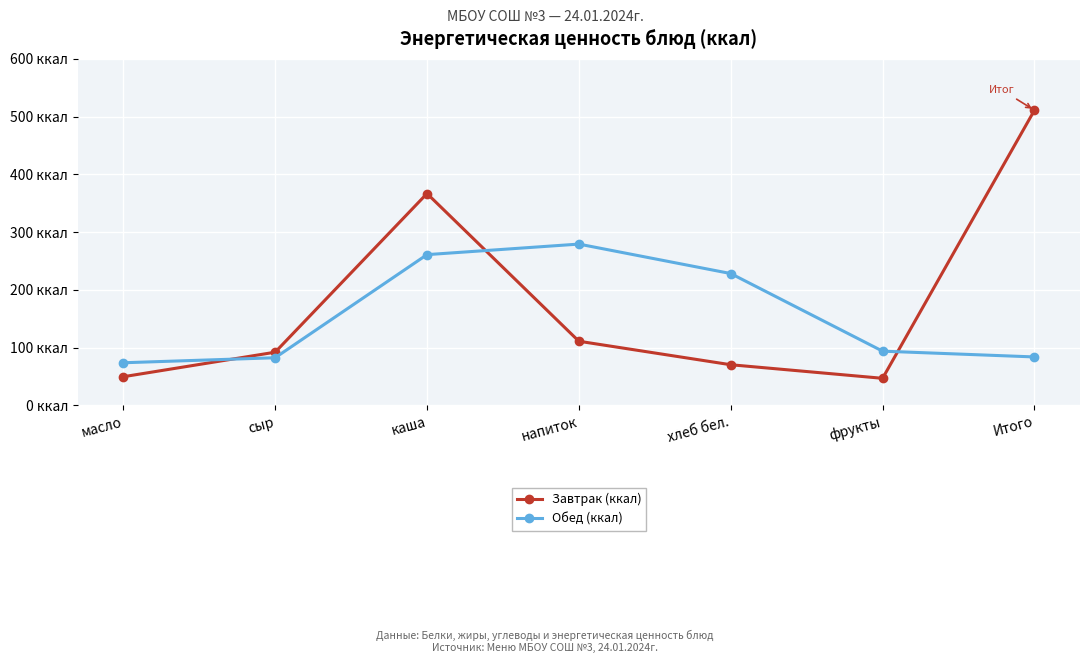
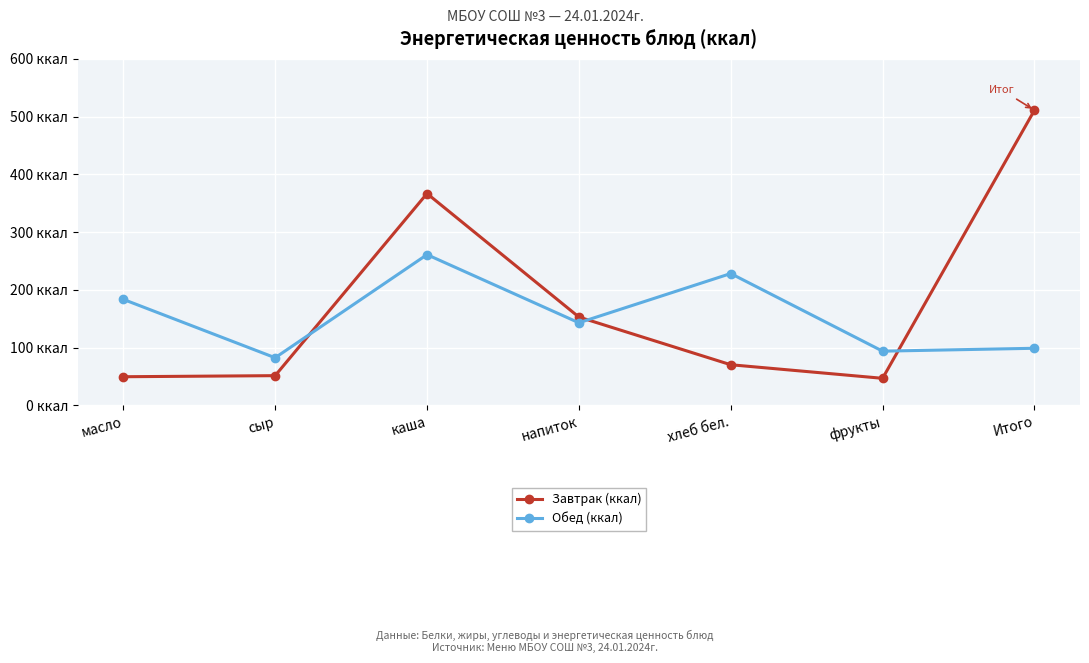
  {
    "Завтрак (ккал)": {
      "масло": "50 ккал",
-     "сыр": "90 ккал",
+     "сыр": "50 ккал",
      "каша": "370 ккал",
-     "напиток": "110 ккал",
+     "напиток": "150 ккал",
      "хлеб бел.": "70 ккал",
      "фрукты": "50 ккал",
      "Итого": "510 ккал"
    },
    "Обед (ккал)": {
-     "масло": "70 ккал",
+     "масло": "180 ккал",
      "сыр": "80 ккал",
      "каша": "260 ккал",
-     "напиток": "280 ккал",
+     "напиток": "140 ккал",
      "хлеб бел.": "230 ккал",
      "фрукты": "90 ккал",
-     "Итого": "80 ккал"
+     "Итого": "100 ккал"
    }
  }
